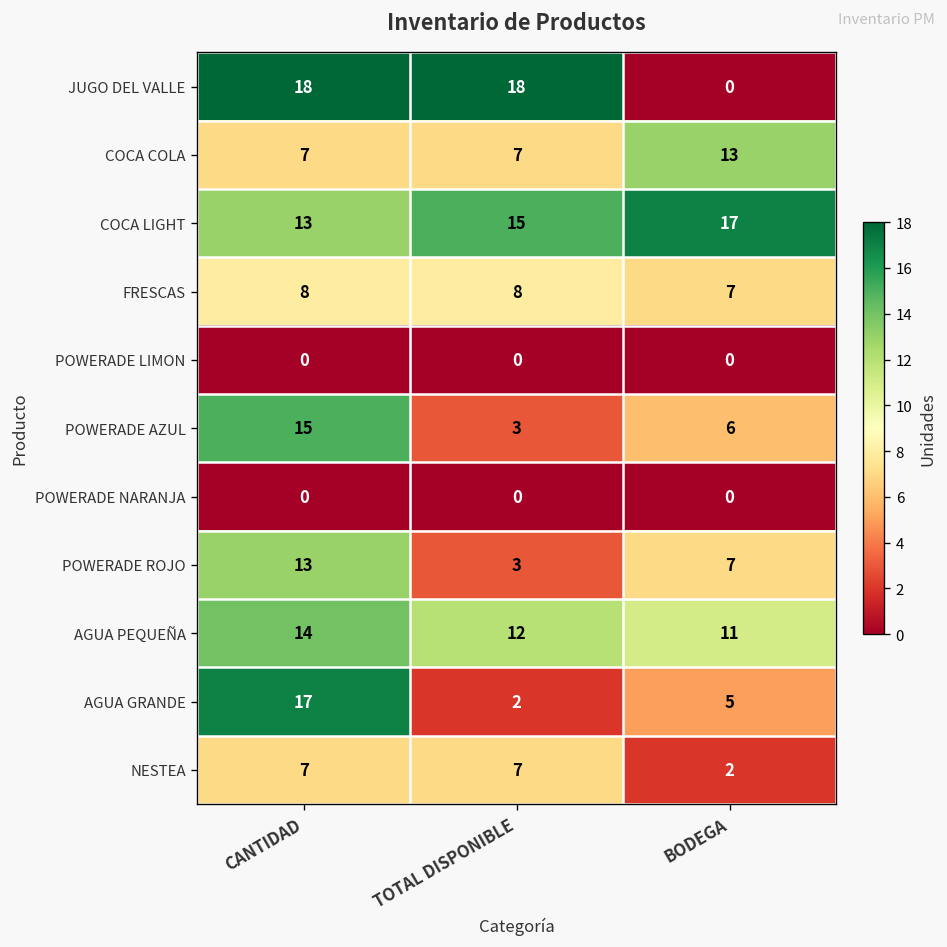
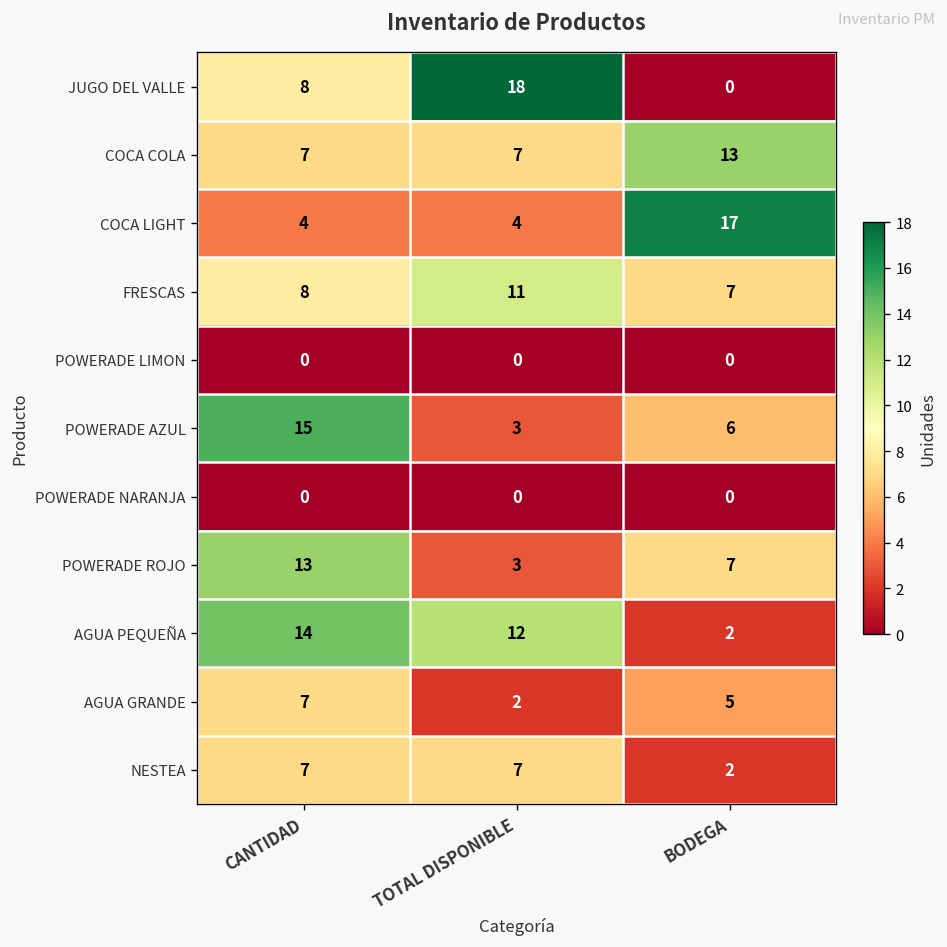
  {
    "JUGO DEL VALLE": {
-     "CANTIDAD": 18,
+     "CANTIDAD": 8,
      "TOTAL DISPONIBLE": 18,
      "BODEGA": 0
    },
    "COCA COLA": {
      "CANTIDAD": 7,
      "TOTAL DISPONIBLE": 7,
      "BODEGA": 13
    },
    "COCA LIGHT": {
-     "CANTIDAD": 13,
-     "TOTAL DISPONIBLE": 15,
+     "CANTIDAD": 4,
+     "TOTAL DISPONIBLE": 4,
      "BODEGA": 17
    },
    "FRESCAS": {
      "CANTIDAD": 8,
-     "TOTAL DISPONIBLE": 8,
+     "TOTAL DISPONIBLE": 11,
      "BODEGA": 7
    },
    "POWERADE LIMON": {
      "CANTIDAD": 0,
      "TOTAL DISPONIBLE": 0,
      "BODEGA": 0
    },
    "POWERADE AZUL": {
      "CANTIDAD": 15,
      "TOTAL DISPONIBLE": 3,
      "BODEGA": 6
    },
    "POWERADE NARANJA": {
      "CANTIDAD": 0,
      "TOTAL DISPONIBLE": 0,
      "BODEGA": 0
    },
    "POWERADE ROJO": {
      "CANTIDAD": 13,
      "TOTAL DISPONIBLE": 3,
      "BODEGA": 7
    },
    "AGUA PEQUEÑA": {
      "CANTIDAD": 14,
      "TOTAL DISPONIBLE": 12,
-     "BODEGA": 11
+     "BODEGA": 2
    },
    "AGUA GRANDE": {
-     "CANTIDAD": 17,
+     "CANTIDAD": 7,
      "TOTAL DISPONIBLE": 2,
      "BODEGA": 5
    },
    "NESTEA": {
      "CANTIDAD": 7,
      "TOTAL DISPONIBLE": 7,
      "BODEGA": 2
    }
  }
